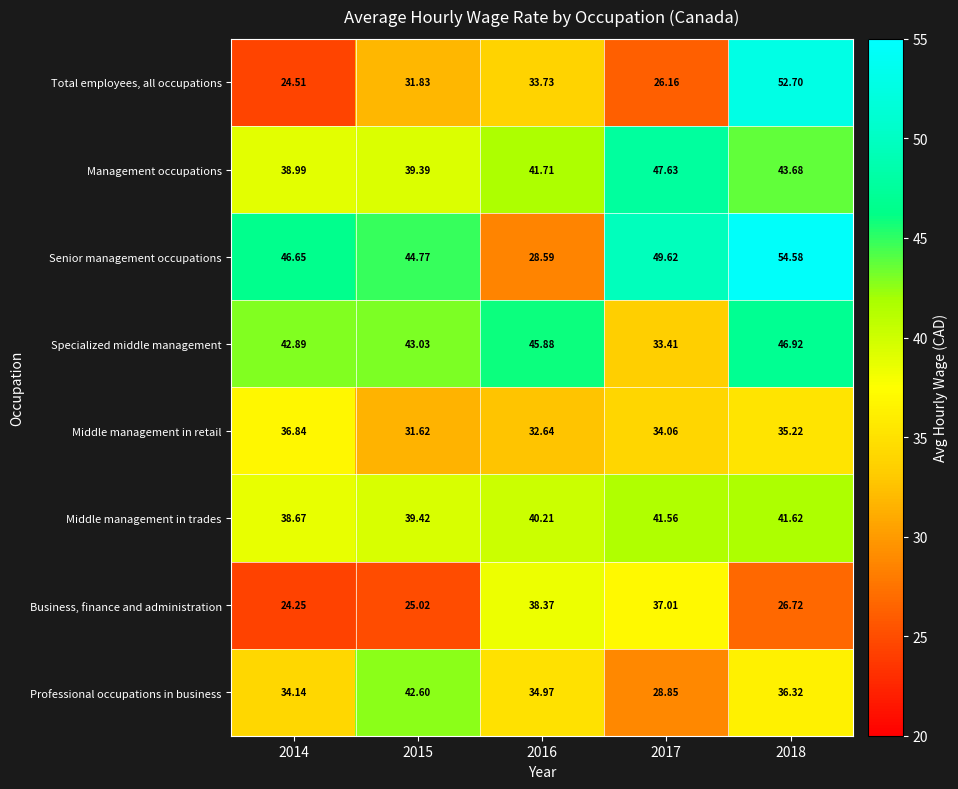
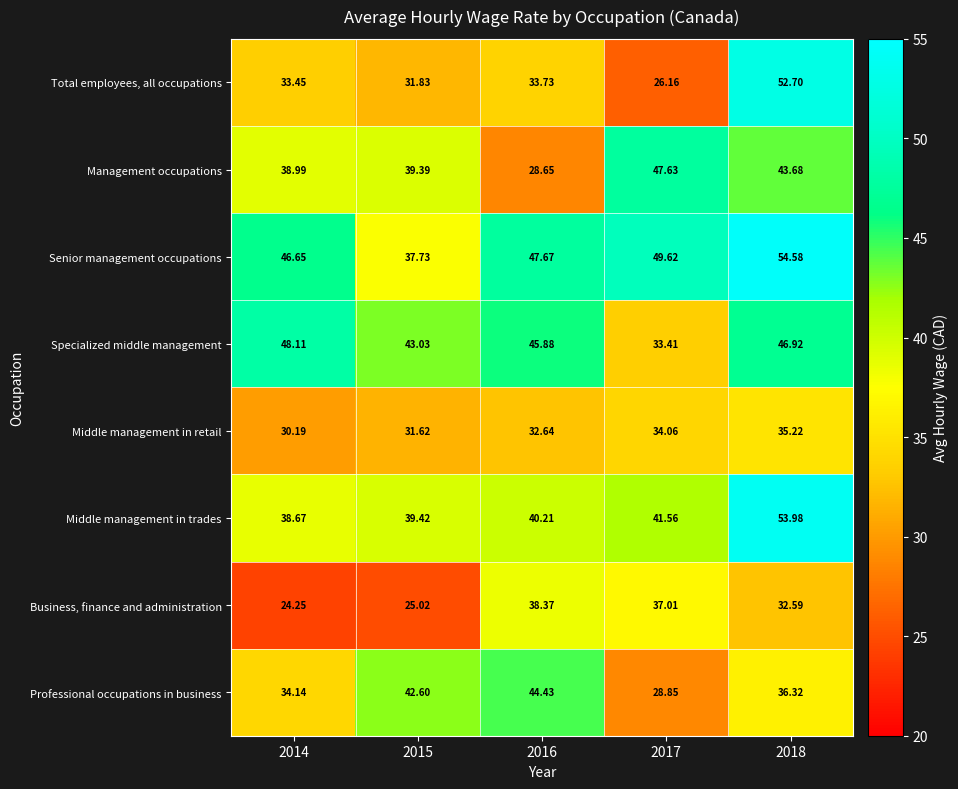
  {
    "Total employees, all occupations": {
-     "2014": 24.51,
+     "2014": 33.45,
      "2015": 31.83,
      "2016": 33.73,
      "2017": 26.16,
      "2018": 52.70
    },
    "Management occupations": {
      "2014": 38.99,
      "2015": 39.39,
-     "2016": 41.71,
+     "2016": 28.65,
      "2017": 47.63,
      "2018": 43.68
    },
    "Senior management occupations": {
      "2014": 46.65,
-     "2015": 44.77,
-     "2016": 28.59,
+     "2015": 37.73,
+     "2016": 47.67,
      "2017": 49.62,
      "2018": 54.58
    },
    "Specialized middle management": {
-     "2014": 42.89,
+     "2014": 48.11,
      "2015": 43.03,
      "2016": 45.88,
      "2017": 33.41,
      "2018": 46.92
    },
    "Middle management in retail": {
-     "2014": 36.84,
+     "2014": 30.19,
      "2015": 31.62,
      "2016": 32.64,
      "2017": 34.06,
      "2018": 35.22
    },
    "Middle management in trades": {
      "2014": 38.67,
      "2015": 39.42,
      "2016": 40.21,
      "2017": 41.56,
-     "2018": 41.62
+     "2018": 53.98
    },
    "Business, finance and administration": {
      "2014": 24.25,
      "2015": 25.02,
      "2016": 38.37,
      "2017": 37.01,
-     "2018": 26.72
+     "2018": 32.59
    },
    "Professional occupations in business": {
      "2014": 34.14,
      "2015": 42.60,
-     "2016": 34.97,
+     "2016": 44.43,
      "2017": 28.85,
      "2018": 36.32
    }
  }
